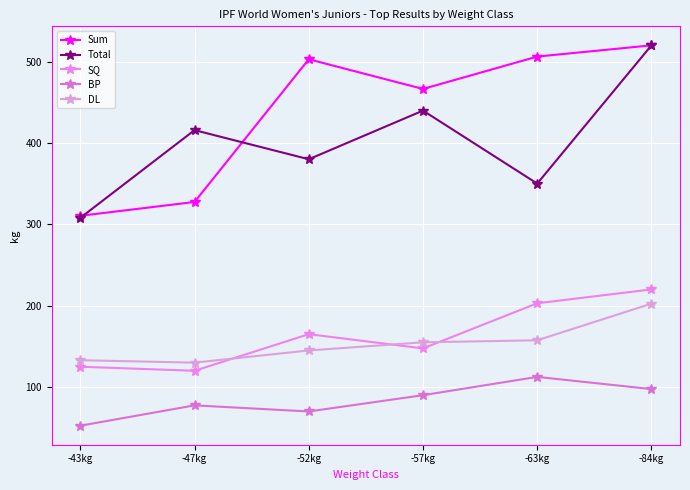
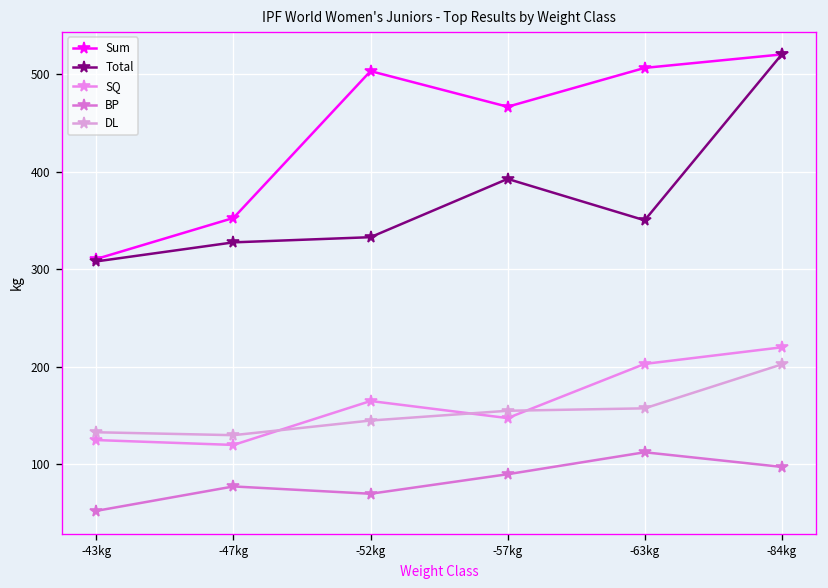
  {
    "Sum": {
-     "-47kg": 330,
+     "-47kg": 350,
      "-52kg": 500,
      "-57kg": 470,
      "-63kg": 510
    },
    "Total": {
-     "-47kg": 420,
-     "-52kg": 380,
-     "-57kg": 440,
+     "-47kg": 330,
+     "-52kg": 330,
+     "-57kg": 390,
      "-63kg": 350
    }
  }
